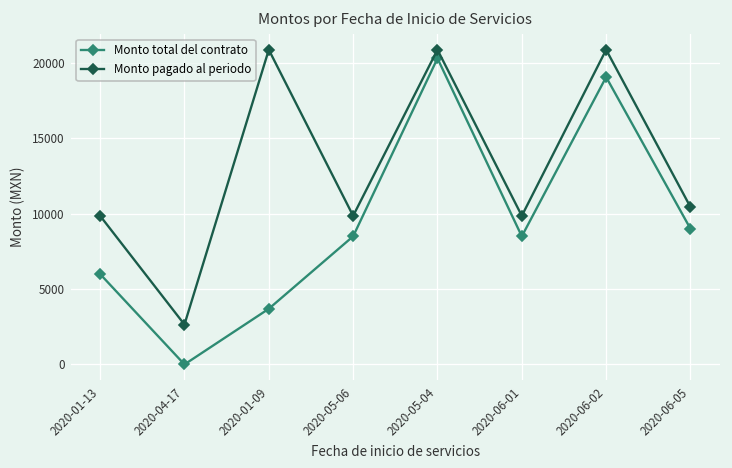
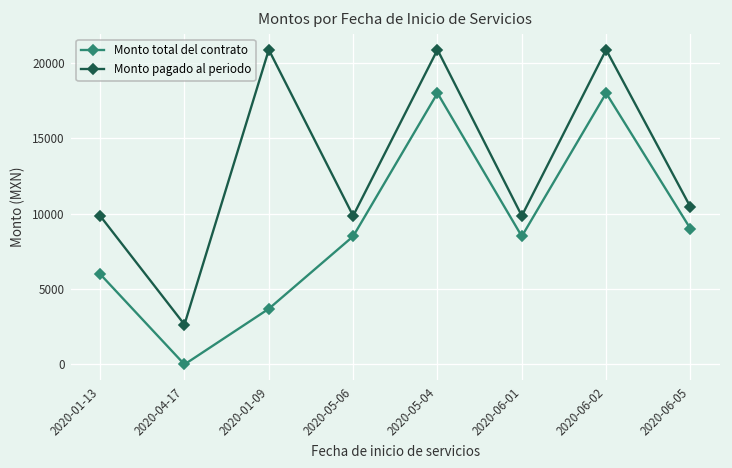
  {
    "Monto total del contrato": {
      "2020-01-13": 6000,
      "2020-04-17": 0,
      "2020-01-09": 3700,
      "2020-05-06": 8500,
-     "2020-05-04": 20300,
+     "2020-05-04": 18000,
      "2020-06-01": 8500,
-     "2020-06-02": 19100,
+     "2020-06-02": 18000,
      "2020-06-05": 9000
    },
    "Monto pagado al periodo": {
      "2020-01-13": 9900,
      "2020-04-17": 2600,
      "2020-01-09": 20900,
      "2020-05-06": 9900,
      "2020-05-04": 20900,
      "2020-06-01": 9900,
      "2020-06-02": 20900,
      "2020-06-05": 10400
    }
  }
